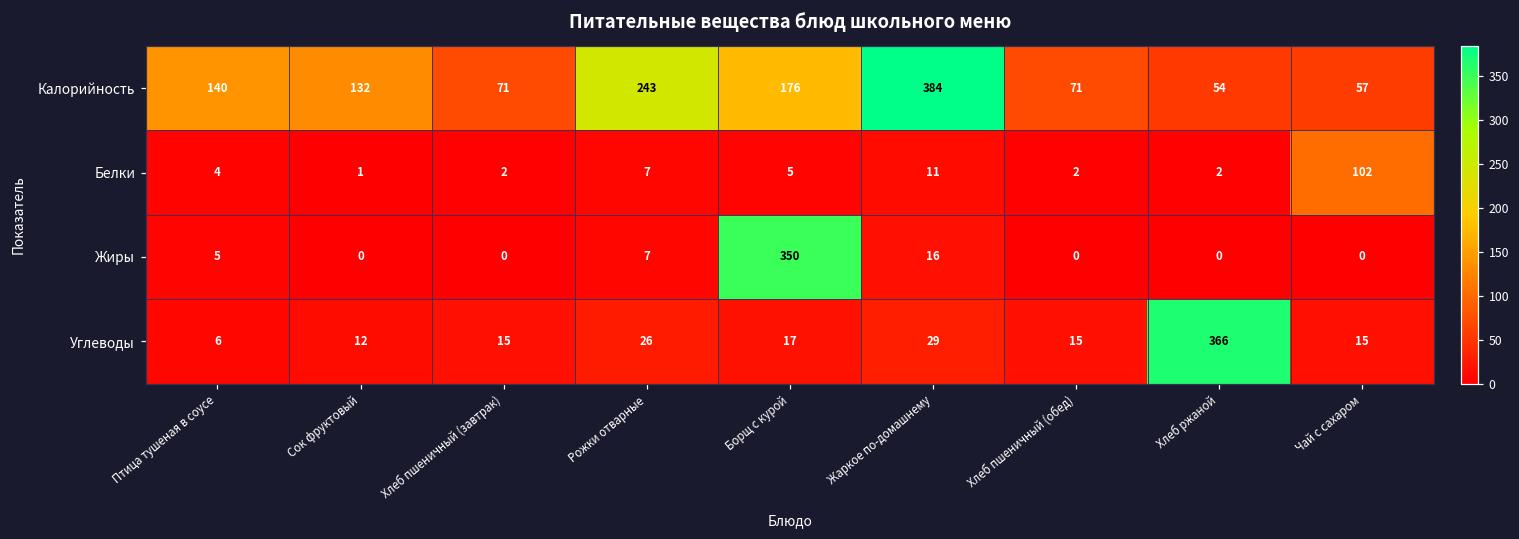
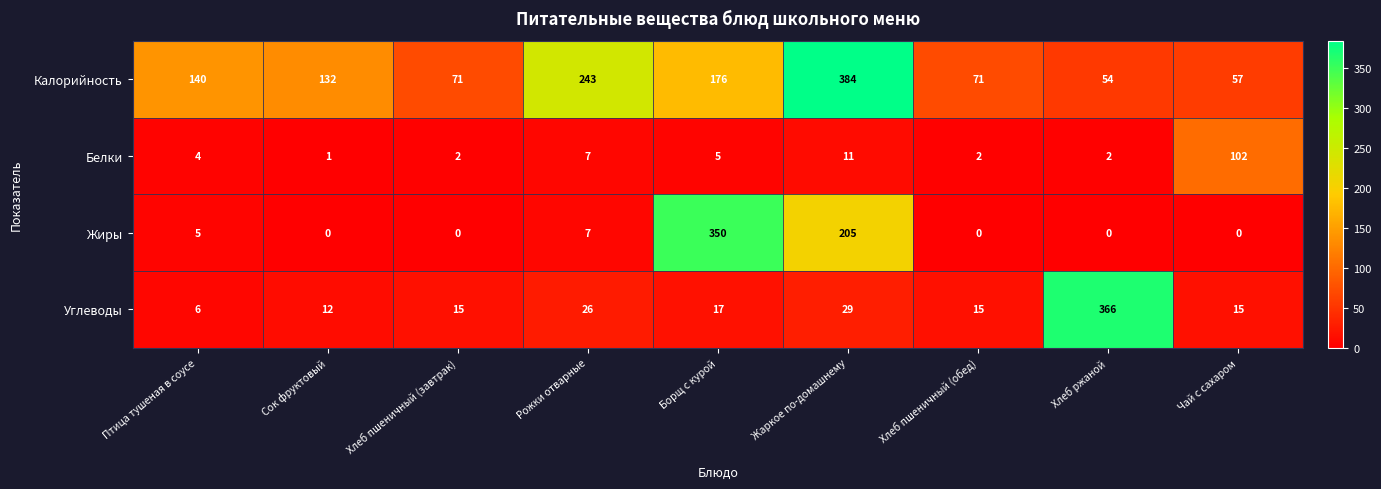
  {
    "Калорийность": {
      "Птица тушеная в соусе": 140,
      "Сок фруктовый": 132,
      "Хлеб пшеничный (завтрак)": 71,
      "Рожки отварные": 243,
      "Борщ с курой": 176,
      "Жаркое по-домашнему": 384,
      "Хлеб пшеничный (обед)": 71,
      "Хлеб ржаной": 54,
      "Чай с сахаром": 57
    },
    "Белки": {
      "Птица тушеная в соусе": 4,
      "Сок фруктовый": 1,
      "Хлеб пшеничный (завтрак)": 2,
      "Рожки отварные": 7,
      "Борщ с курой": 5,
      "Жаркое по-домашнему": 11,
      "Хлеб пшеничный (обед)": 2,
      "Хлеб ржаной": 2,
      "Чай с сахаром": 102
    },
    "Жиры": {
      "Птица тушеная в соусе": 5,
      "Сок фруктовый": 0,
      "Хлеб пшеничный (завтрак)": 0,
      "Рожки отварные": 7,
      "Борщ с курой": 350,
-     "Жаркое по-домашнему": 16,
+     "Жаркое по-домашнему": 205,
      "Хлеб пшеничный (обед)": 0,
      "Хлеб ржаной": 0,
      "Чай с сахаром": 0
    },
    "Углеводы": {
      "Птица тушеная в соусе": 6,
      "Сок фруктовый": 12,
      "Хлеб пшеничный (завтрак)": 15,
      "Рожки отварные": 26,
      "Борщ с курой": 17,
      "Жаркое по-домашнему": 29,
      "Хлеб пшеничный (обед)": 15,
      "Хлеб ржаной": 366,
      "Чай с сахаром": 15
    }
  }
